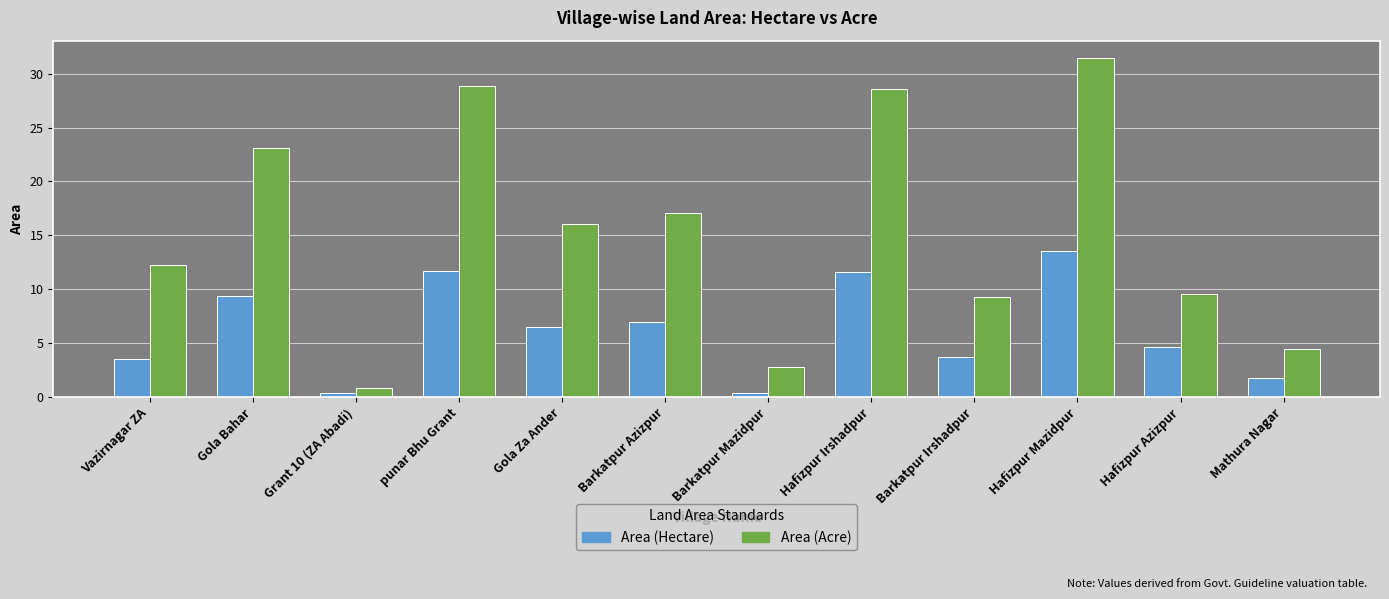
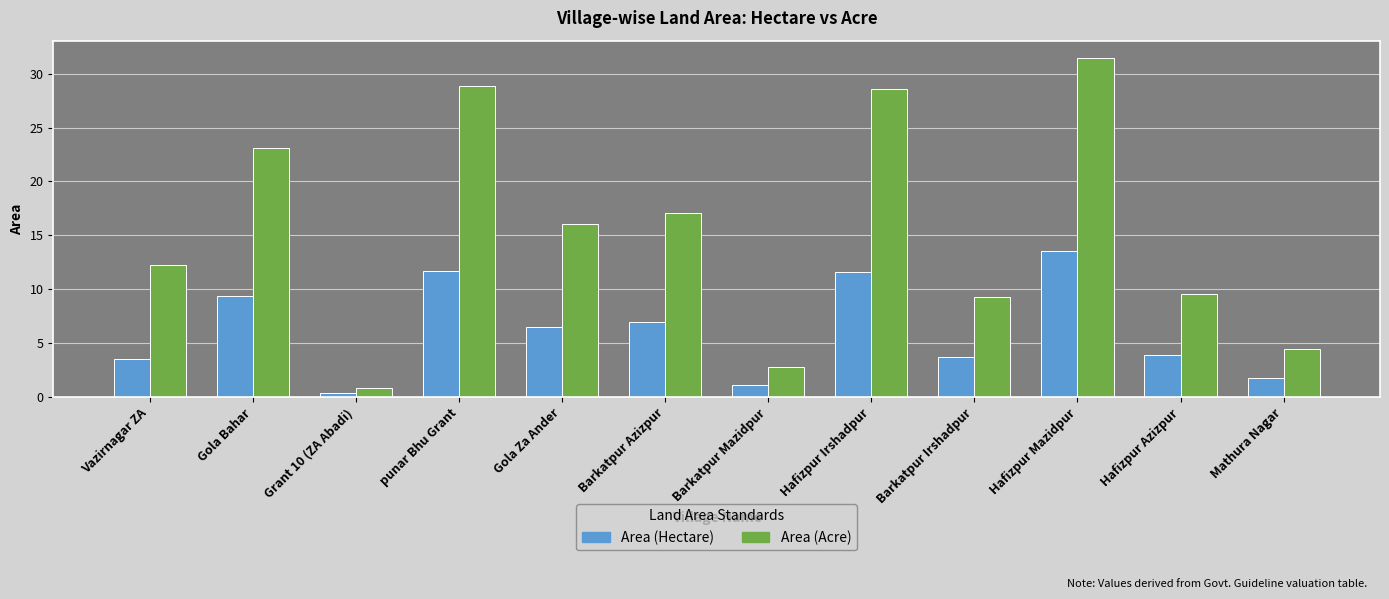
  {
    "Area (Hectare)": {
      "Vazirnagar ZA": 3.5,
      "Gola Bahar": 9.4,
      "Grant 10 (ZA Abadi)": 0.4,
      "punar Bhu Grant": 11.7,
      "Gola Za Ander": 6.5,
      "Barkatpur Azizpur": 6.9,
-     "Barkatpur Mazidpur": 0.4,
+     "Barkatpur Mazidpur": 1.1,
      "Hafizpur Irshadpur": 11.6,
      "Barkatpur Irshadpur": 3.8,
      "Hafizpur Mazidpur": 13.6,
-     "Hafizpur Azizpur": 4.7,
+     "Hafizpur Azizpur": 3.9,
      "Mathura Nagar": 1.8
    },
    "Area (Acre)": {
      "Vazirnagar ZA": 12.2,
      "Gola Bahar": 23.2,
      "Grant 10 (ZA Abadi)": 0.9,
      "punar Bhu Grant": 28.9,
      "Gola Za Ander": 16.0,
      "Barkatpur Azizpur": 17.1,
      "Barkatpur Mazidpur": 2.8,
      "Hafizpur Irshadpur": 28.6,
      "Barkatpur Irshadpur": 9.3,
      "Hafizpur Mazidpur": 31.5,
      "Hafizpur Azizpur": 9.6,
      "Mathura Nagar": 4.5
    }
  }
